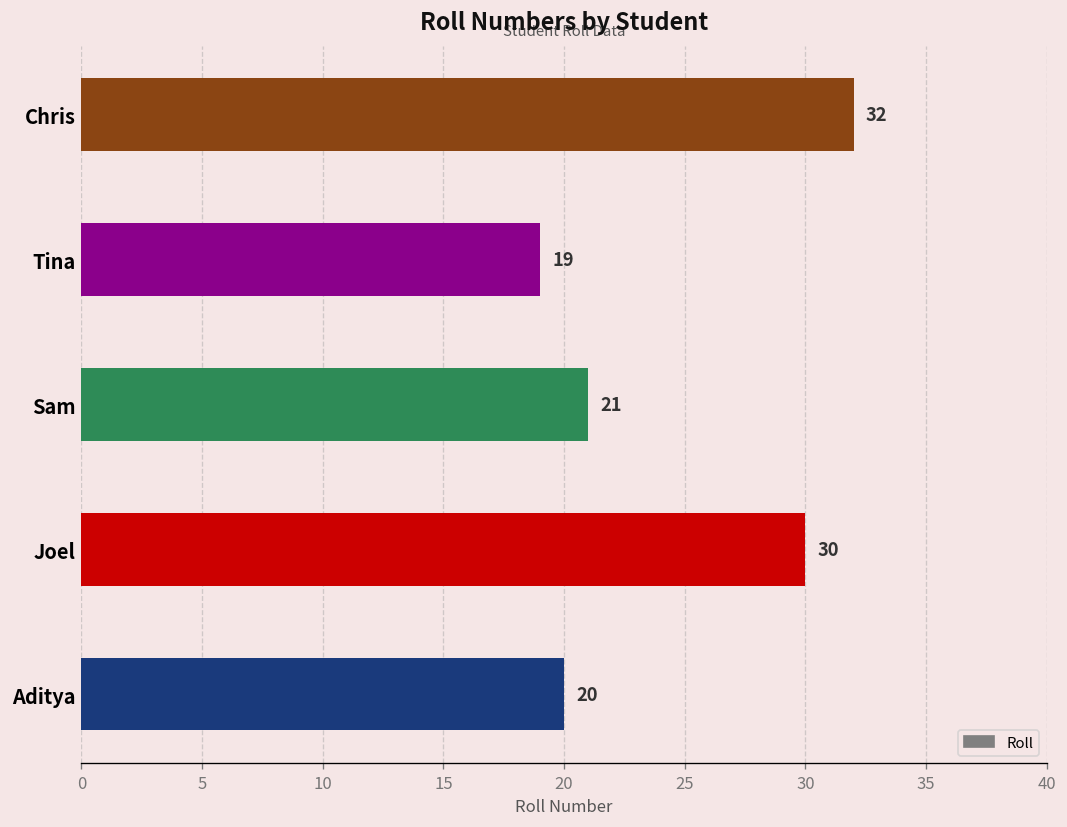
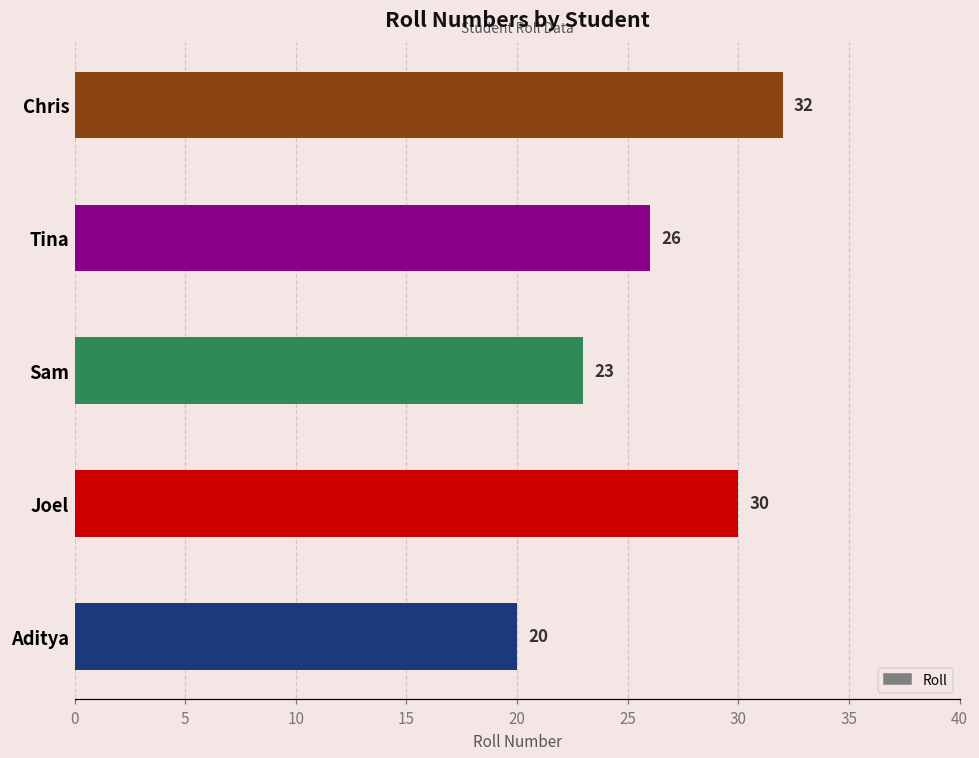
  {
    "Chris": 32,
-   "Tina": 19,
-   "Sam": 21,
+   "Tina": 26,
+   "Sam": 23,
    "Joel": 30,
    "Aditya": 20
  }
